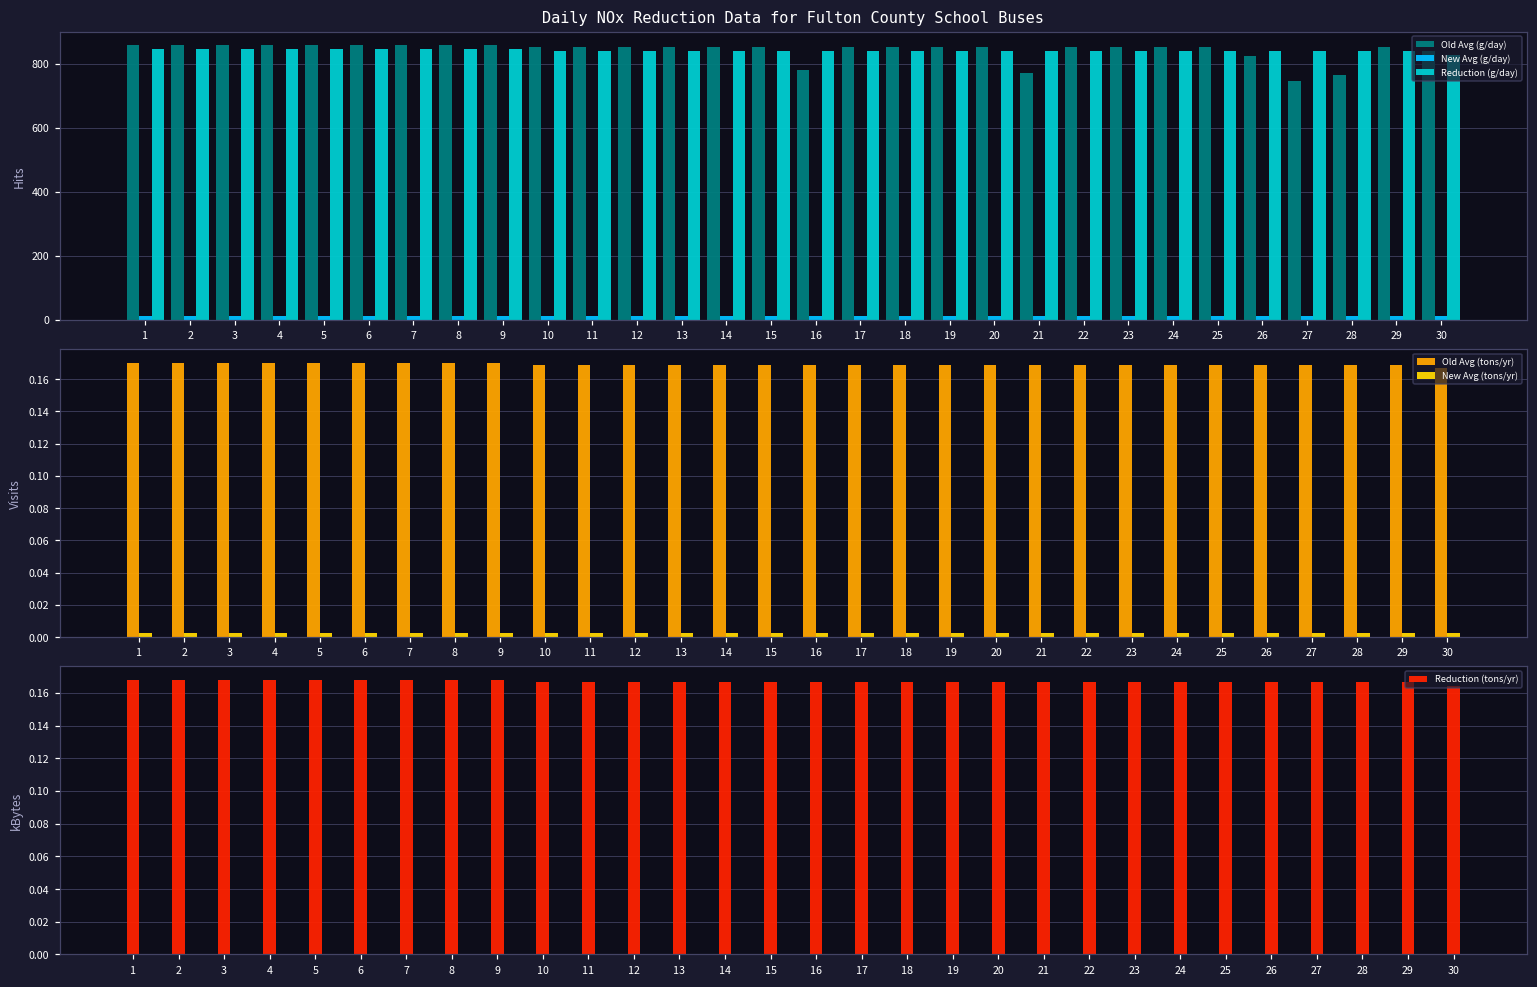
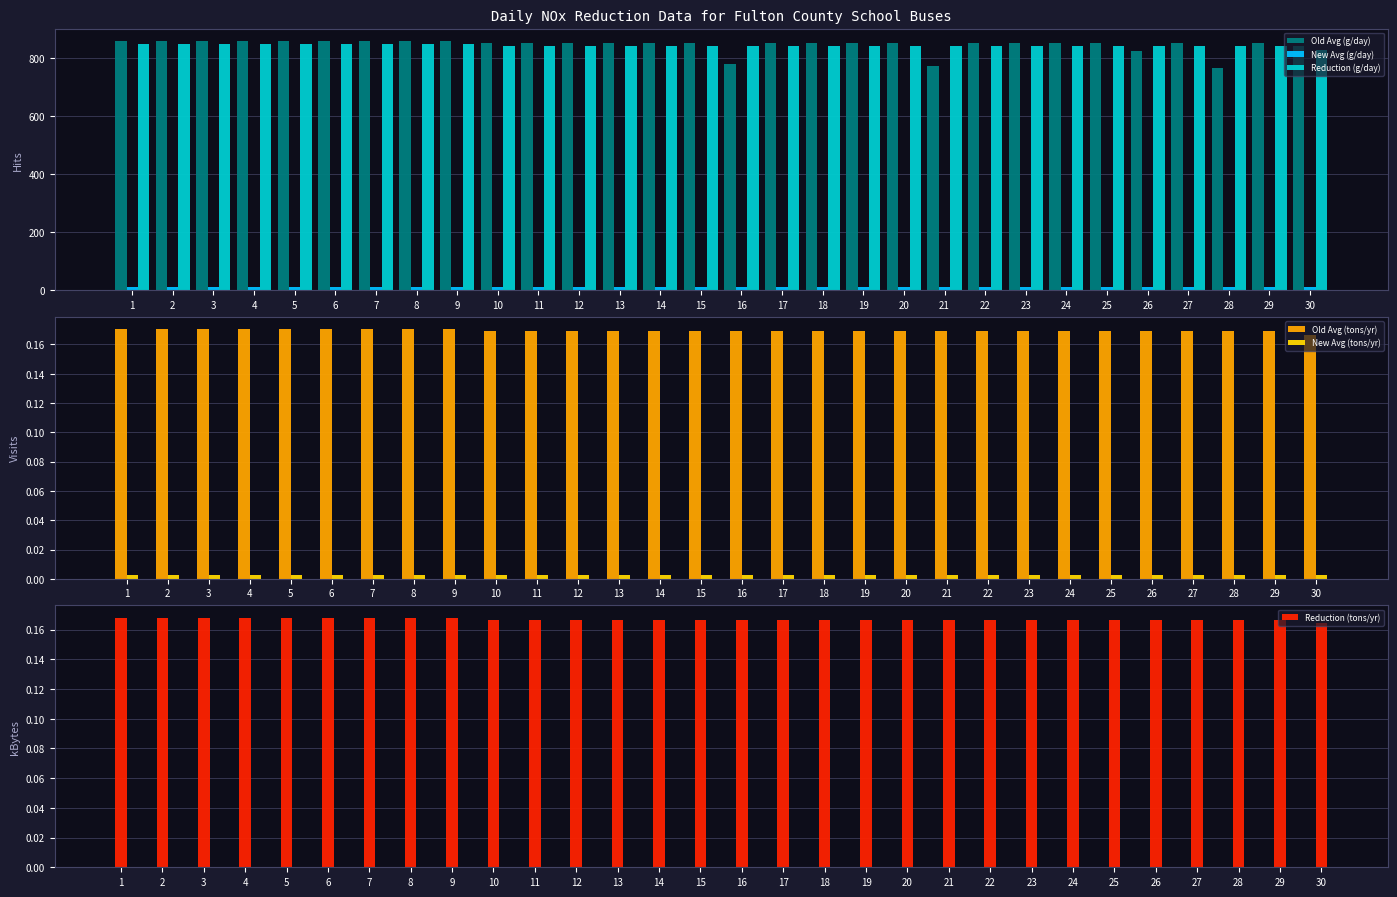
  {
    "Daily NOx Reduction Data for Fulton County School Buses": {
      "Old Avg (g/day)": {
        "1": 860,
        "2": 860,
        "3": 860,
        "4": 860,
        "5": 860,
        "6": 860,
        "7": 860,
        "8": 860,
        "9": 860,
        "10": 850,
        "11": 850,
        "12": 850,
        "13": 850,
        "14": 850,
        "15": 850,
        "16": 780,
        "17": 850,
        "18": 850,
        "19": 850,
        "20": 850,
        "21": 770,
        "22": 850,
        "23": 850,
        "24": 850,
        "25": 850,
        "26": 820,
-       "27": 750,
+       "27": 850,
        "28": 770,
        "29": 850
      }
    }
  }
